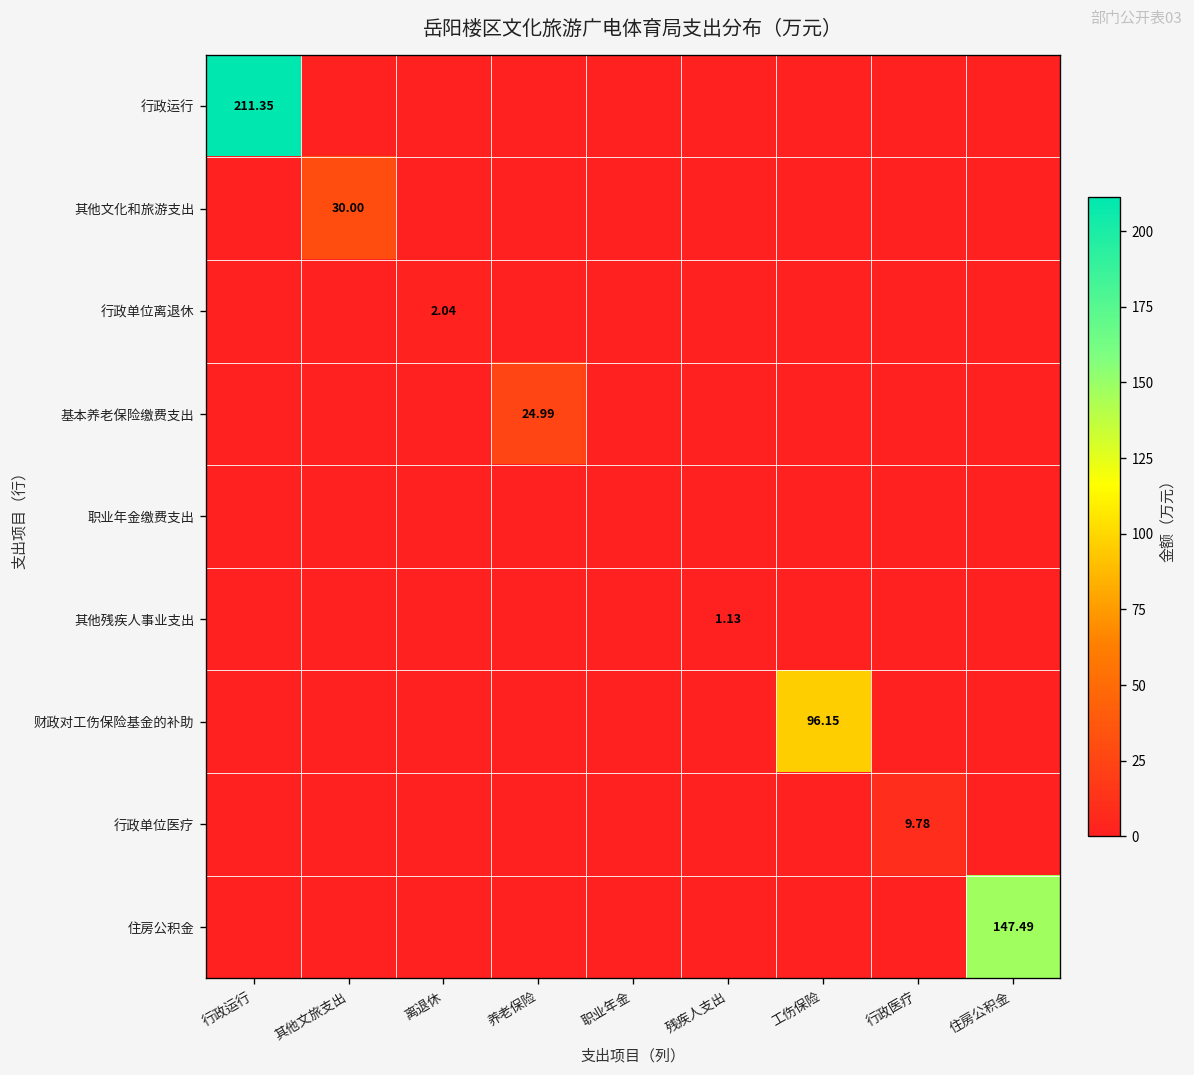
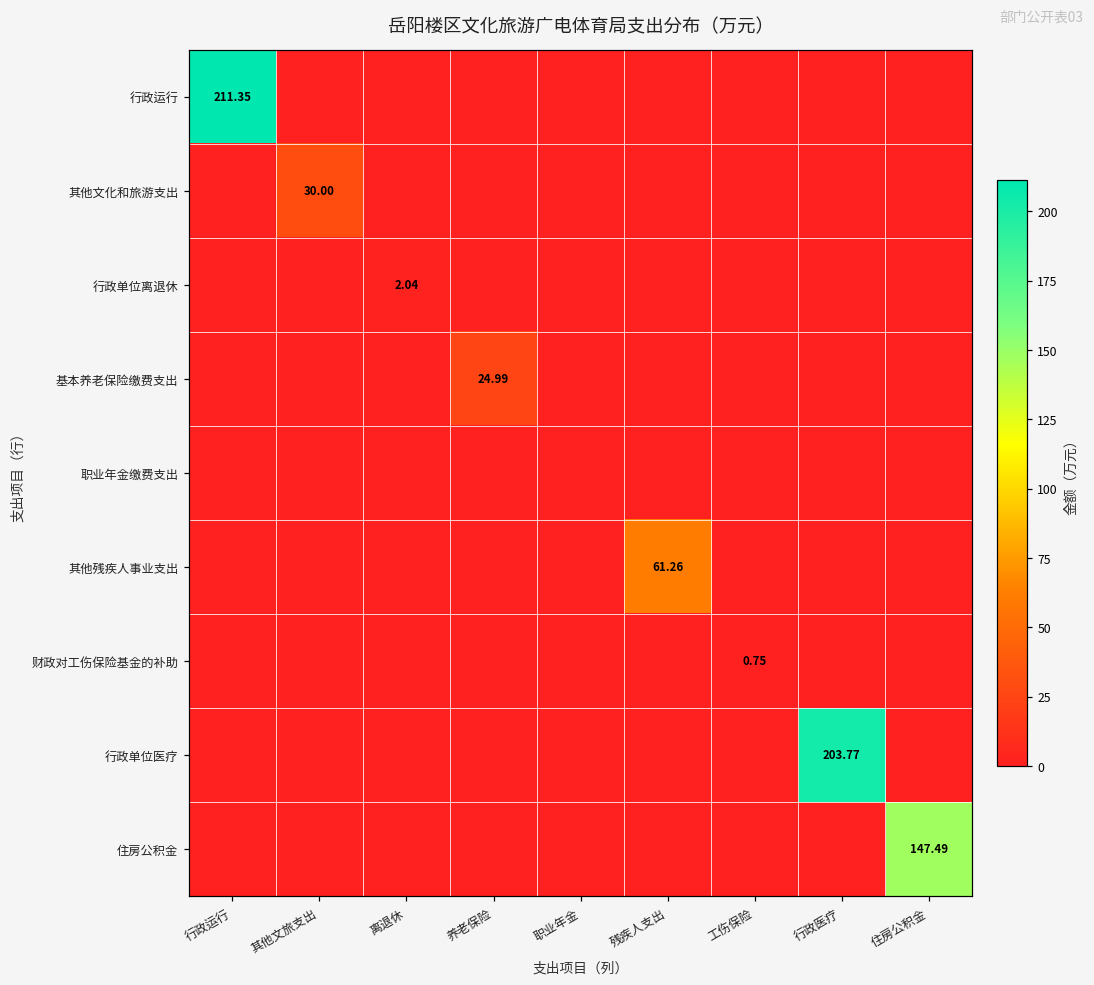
  {
    "行政运行": {
      "行政运行": 211.35
    },
    "其他文化和旅游支出": {
      "其他文旅支出": 30.00
    },
    "行政单位离退休": {
      "离退休": 2.04
    },
    "基本养老保险缴费支出": {
      "养老保险": 24.99
    },
    "其他残疾人事业支出": {
-     "残疾人支出": 1.13
+     "残疾人支出": 61.26
    },
    "财政对工伤保险基金的补助": {
-     "工伤保险": 96.15
+     "工伤保险": 0.75
    },
    "行政单位医疗": {
-     "行政医疗": 9.78
+     "行政医疗": 203.77
    },
    "住房公积金": {
      "住房公积金": 147.49
    }
  }
